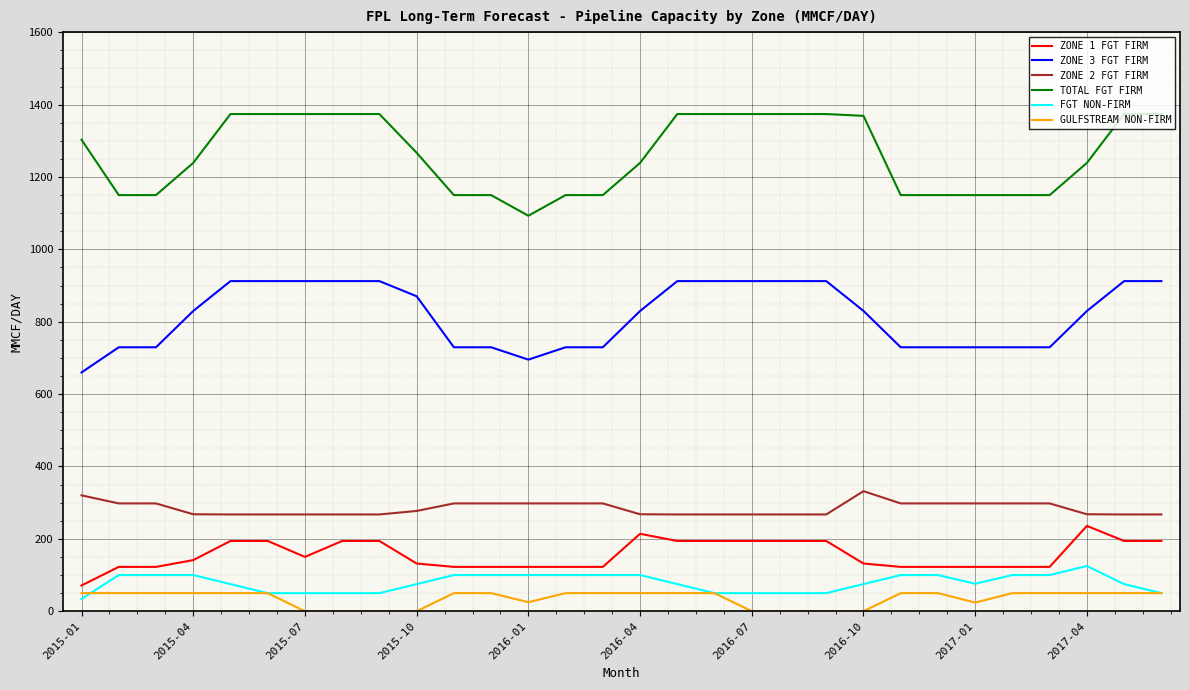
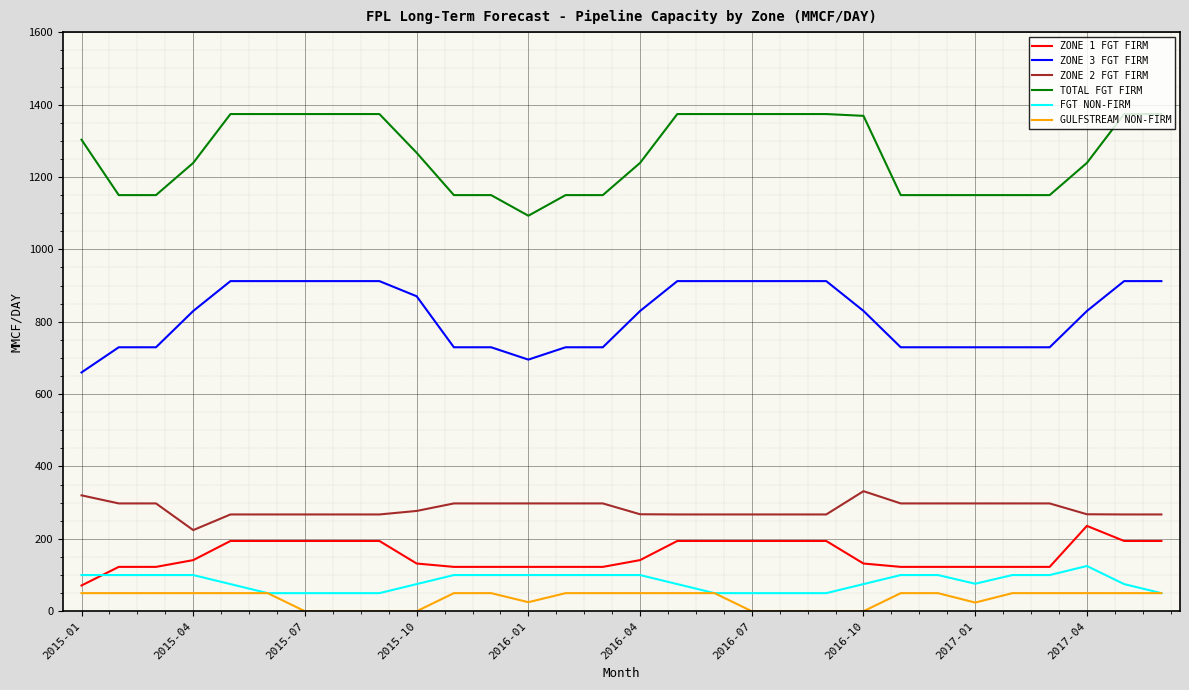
  {
    "ZONE 1 FGT FIRM": {
      "2015-01": 70,
      "2015-04": 140,
-     "2015-07": 150,
+     "2015-07": 190,
      "2015-10": 130,
      "2016-01": 120,
-     "2016-04": 210,
+     "2016-04": 140,
      "2016-07": 190,
      "2016-10": 130,
      "2017-01": 120,
      "2017-04": 240
    },
    "ZONE 3 FGT FIRM": {
      "2015-01": 660,
      "2015-04": 830,
      "2015-07": 910,
      "2015-10": 870,
      "2016-01": 700,
      "2016-04": 830,
      "2016-07": 910,
      "2016-10": 830,
      "2017-01": 730,
      "2017-04": 830
    },
    "ZONE 2 FGT FIRM": {
      "2015-01": 320,
-     "2015-04": 270,
+     "2015-04": 220,
      "2015-07": 270,
      "2015-10": 280,
      "2016-01": 300,
      "2016-04": 270,
      "2016-07": 270,
      "2016-10": 330,
      "2017-01": 300,
      "2017-04": 270
    },
    "TOTAL FGT FIRM": {
      "2015-01": 1300,
      "2015-04": 1240,
      "2015-07": 1370,
      "2015-10": 1270,
      "2016-01": 1090,
      "2016-04": 1240,
      "2016-07": 1370,
      "2016-10": 1370,
      "2017-01": 1150,
      "2017-04": 1240
    },
    "FGT NON-FIRM": {
-     "2015-01": 30,
+     "2015-01": 100,
      "2015-04": 100,
      "2015-07": 50,
      "2015-10": 80,
      "2016-01": 100,
      "2016-04": 100,
      "2016-07": 50,
      "2016-10": 80,
      "2017-01": 80,
      "2017-04": 130
    },
    "GULFSTREAM NON-FIRM": {
      "2015-01": 50,
      "2015-04": 50,
      "2015-07": 0,
      "2015-10": 0,
      "2016-01": 30,
      "2016-04": 50,
      "2016-07": 0,
      "2016-10": 0,
      "2017-01": 20,
      "2017-04": 50
    }
  }
